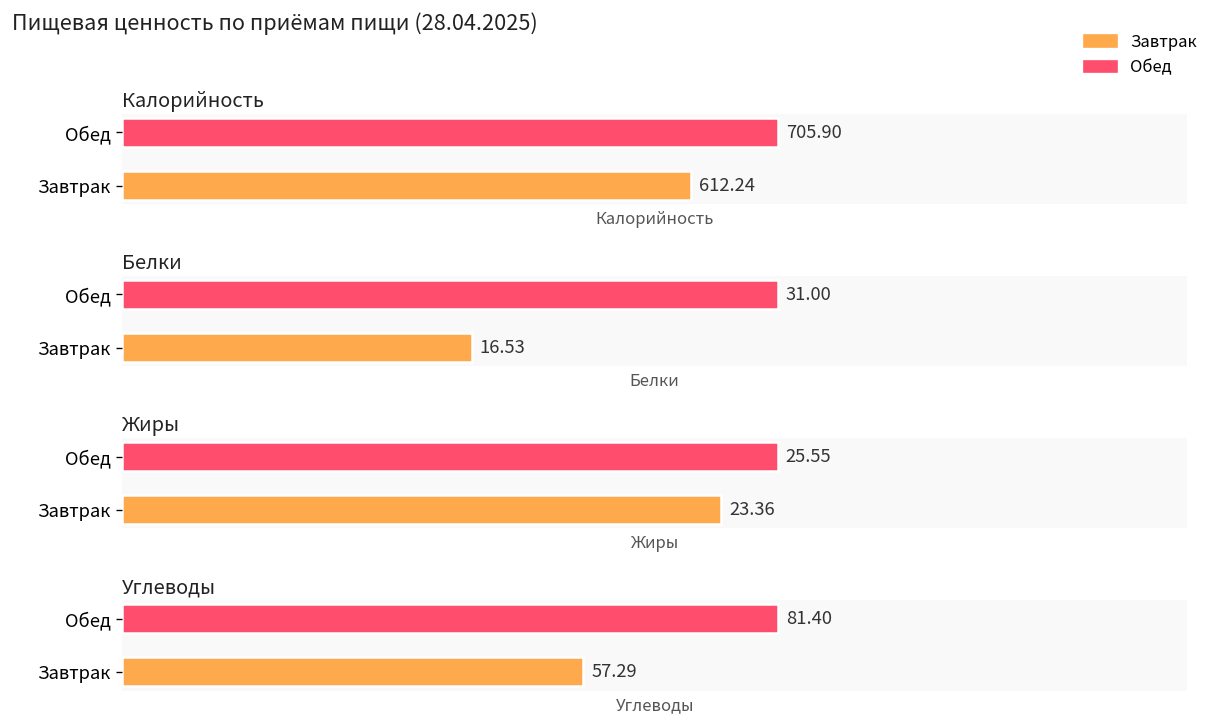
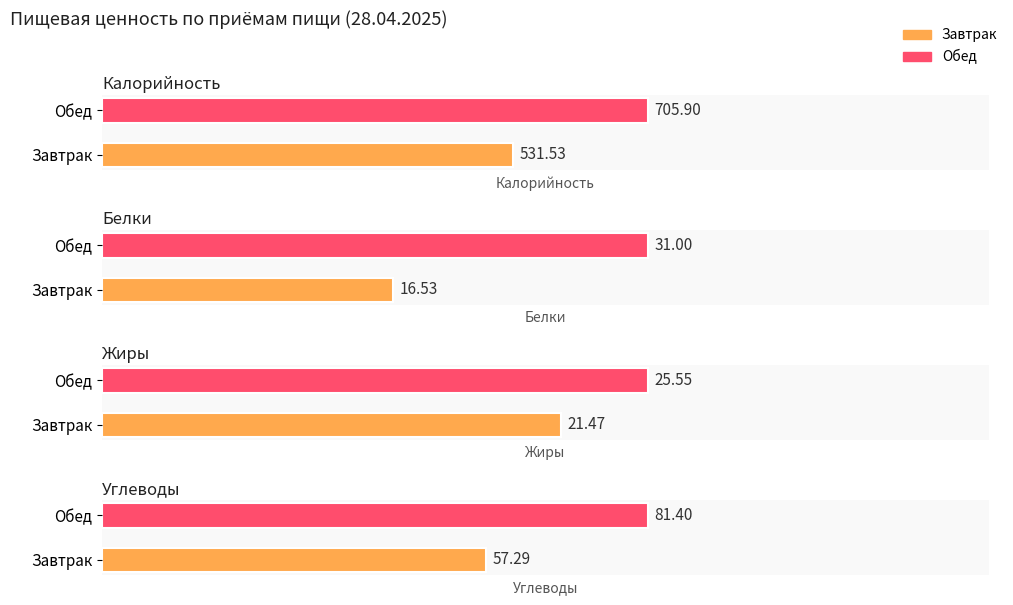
  {
    "Калорийность": {
      "Обед": 705.90,
-     "Завтрак": 612.24
+     "Завтрак": 531.53
    },
    "Белки": {
      "Обед": 31.00,
      "Завтрак": 16.53
    },
    "Жиры": {
      "Обед": 25.55,
-     "Завтрак": 23.36
+     "Завтрак": 21.47
    },
    "Углеводы": {
      "Обед": 81.40,
      "Завтрак": 57.29
    }
  }
